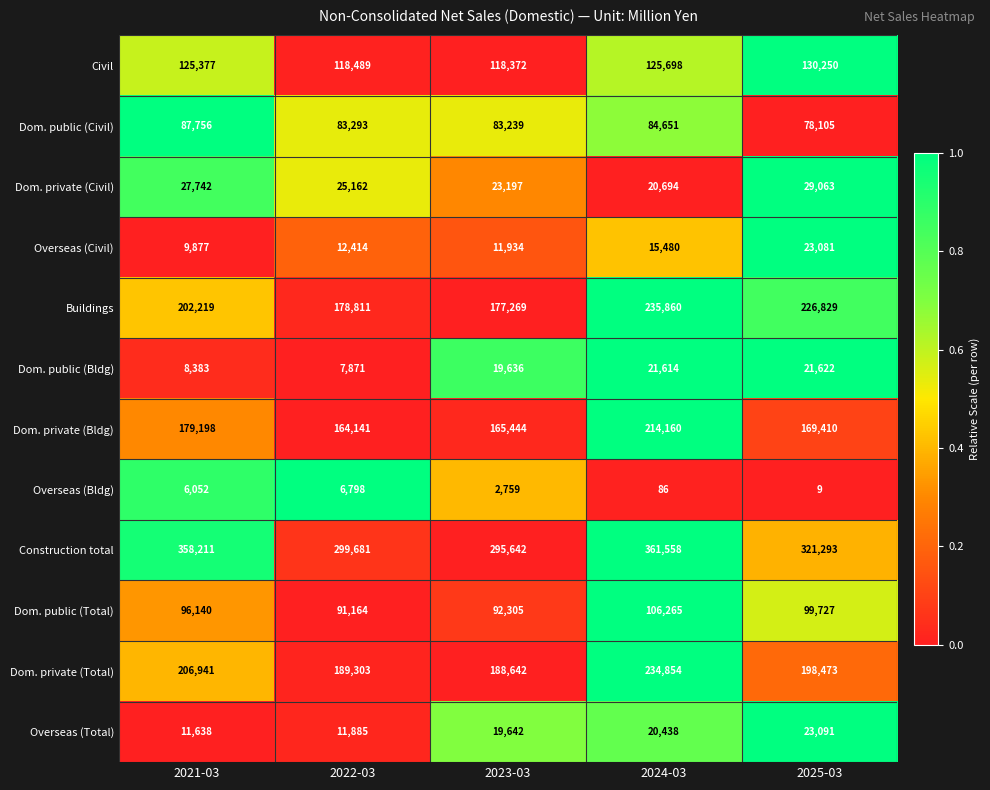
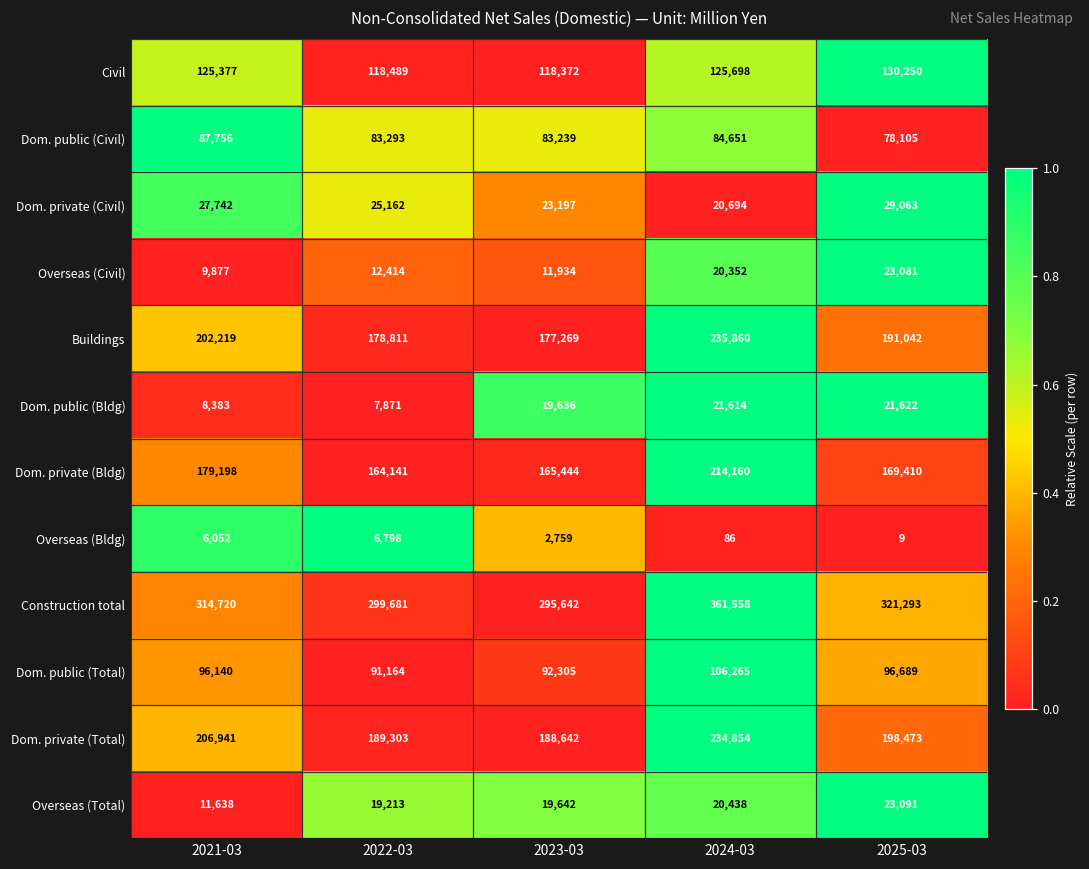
  {
    "Civil": {
      "2021-03": "125,377",
      "2022-03": "118,489",
      "2023-03": "118,372",
      "2024-03": "125,698",
      "2025-03": "130,250"
    },
    "Dom. public (Civil)": {
      "2021-03": "87,756",
      "2022-03": "83,293",
      "2023-03": "83,239",
      "2024-03": "84,651",
      "2025-03": "78,105"
    },
    "Dom. private (Civil)": {
      "2021-03": "27,742",
      "2022-03": "25,162",
      "2023-03": "23,197",
      "2024-03": "20,694",
      "2025-03": "29,063"
    },
    "Overseas (Civil)": {
      "2021-03": "9,877",
      "2022-03": "12,414",
      "2023-03": "11,934",
-     "2024-03": "15,480",
+     "2024-03": "20,352",
      "2025-03": "23,081"
    },
    "Buildings": {
      "2021-03": "202,219",
      "2022-03": "178,811",
      "2023-03": "177,269",
      "2024-03": "235,860",
-     "2025-03": "226,829"
+     "2025-03": "191,042"
    },
    "Dom. public (Bldg)": {
      "2021-03": "8,383",
      "2022-03": "7,871",
      "2023-03": "19,636",
      "2024-03": "21,614",
      "2025-03": "21,622"
    },
    "Dom. private (Bldg)": {
      "2021-03": "179,198",
      "2022-03": "164,141",
      "2023-03": "165,444",
      "2024-03": "214,160",
      "2025-03": "169,410"
    },
    "Overseas (Bldg)": {
      "2021-03": "6,052",
      "2022-03": "6,798",
      "2023-03": "2,759",
      "2024-03": "86",
      "2025-03": "9"
    },
    "Construction total": {
-     "2021-03": "358,211",
+     "2021-03": "314,720",
      "2022-03": "299,681",
      "2023-03": "295,642",
      "2024-03": "361,558",
      "2025-03": "321,293"
    },
    "Dom. public (Total)": {
      "2021-03": "96,140",
      "2022-03": "91,164",
      "2023-03": "92,305",
      "2024-03": "106,265",
-     "2025-03": "99,727"
+     "2025-03": "96,689"
    },
    "Dom. private (Total)": {
      "2021-03": "206,941",
      "2022-03": "189,303",
      "2023-03": "188,642",
      "2024-03": "234,854",
      "2025-03": "198,473"
    },
    "Overseas (Total)": {
      "2021-03": "11,638",
-     "2022-03": "11,885",
+     "2022-03": "19,213",
      "2023-03": "19,642",
      "2024-03": "20,438",
      "2025-03": "23,091"
    }
  }
